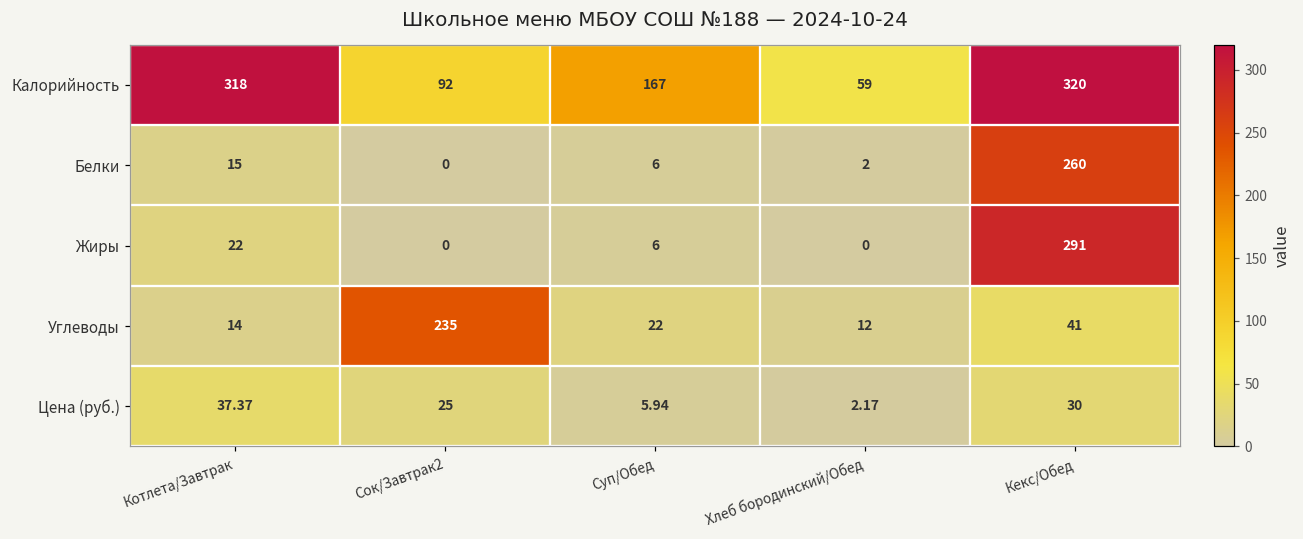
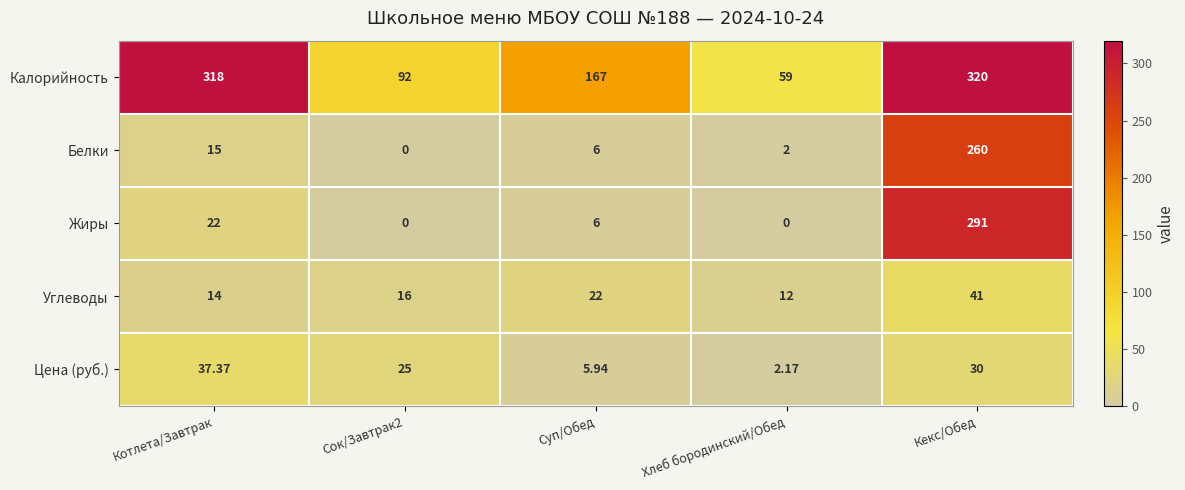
  {
    "Калорийность": {
      "Котлета/Завтрак": 318,
      "Сок/Завтрак2": 92,
      "Суп/Обед": 167,
      "Хлеб бородинский/Обед": 59,
      "Кекс/Обед": 320
    },
    "Белки": {
      "Котлета/Завтрак": 15,
      "Сок/Завтрак2": 0,
      "Суп/Обед": 6,
      "Хлеб бородинский/Обед": 2,
      "Кекс/Обед": 260
    },
    "Жиры": {
      "Котлета/Завтрак": 22,
      "Сок/Завтрак2": 0,
      "Суп/Обед": 6,
      "Хлеб бородинский/Обед": 0,
      "Кекс/Обед": 291
    },
    "Углеводы": {
      "Котлета/Завтрак": 14,
-     "Сок/Завтрак2": 235,
+     "Сок/Завтрак2": 16,
      "Суп/Обед": 22,
      "Хлеб бородинский/Обед": 12,
      "Кекс/Обед": 41
    },
    "Цена (руб.)": {
      "Котлета/Завтрак": 37.37,
      "Сок/Завтрак2": 25,
      "Суп/Обед": 5.94,
      "Хлеб бородинский/Обед": 2.17,
      "Кекс/Обед": 30
    }
  }
